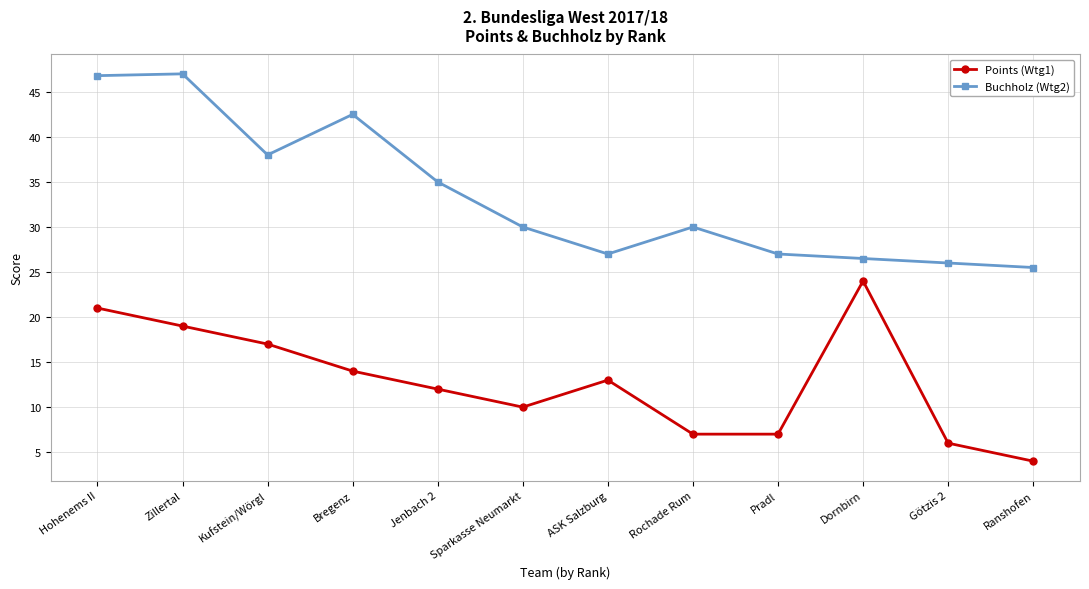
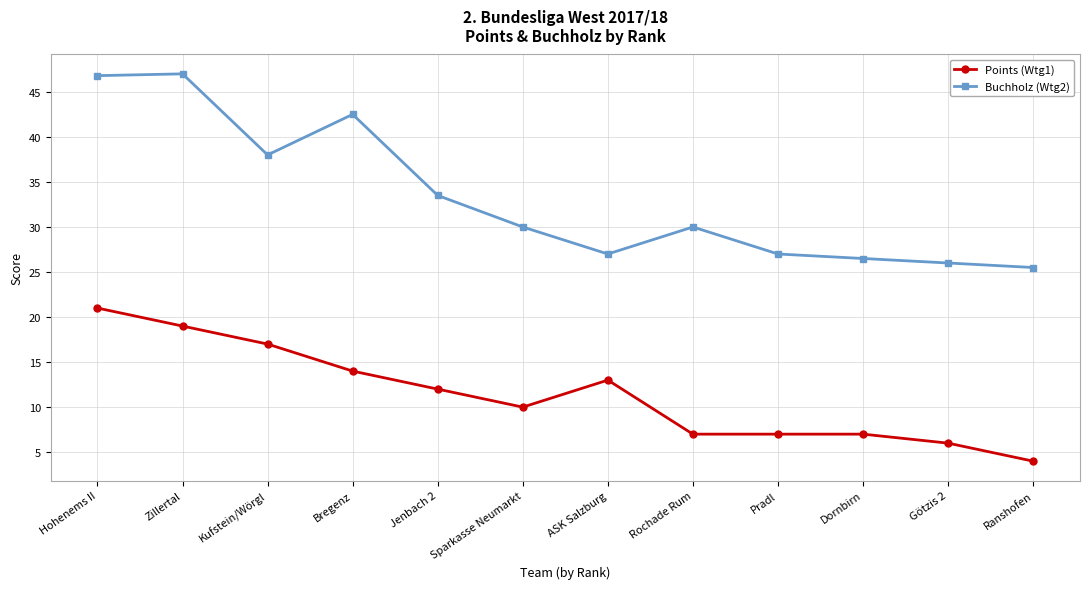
  {
    "Points (Wtg1)": {
      "Hohenems II": 21,
      "Zillertal": 19,
      "Kufstein/Wörgl": 17,
      "Bregenz": 14,
      "Jenbach 2": 12,
      "Sparkasse Neumarkt": 10,
      "ASK Salzburg": 13,
      "Rochade Rum": 7,
      "Pradl": 7,
-     "Dornbirn": 24,
+     "Dornbirn": 7,
      "Götzis 2": 6,
      "Ranshofen": 4
    },
    "Buchholz (Wtg2)": {
      "Hohenems II": 47,
      "Zillertal": 47,
      "Kufstein/Wörgl": 38,
      "Bregenz": 43,
-     "Jenbach 2": 35,
+     "Jenbach 2": 34,
      "Sparkasse Neumarkt": 30,
      "ASK Salzburg": 27,
      "Rochade Rum": 30,
      "Pradl": 27,
      "Dornbirn": 27,
      "Götzis 2": 26,
      "Ranshofen": 26
    }
  }
